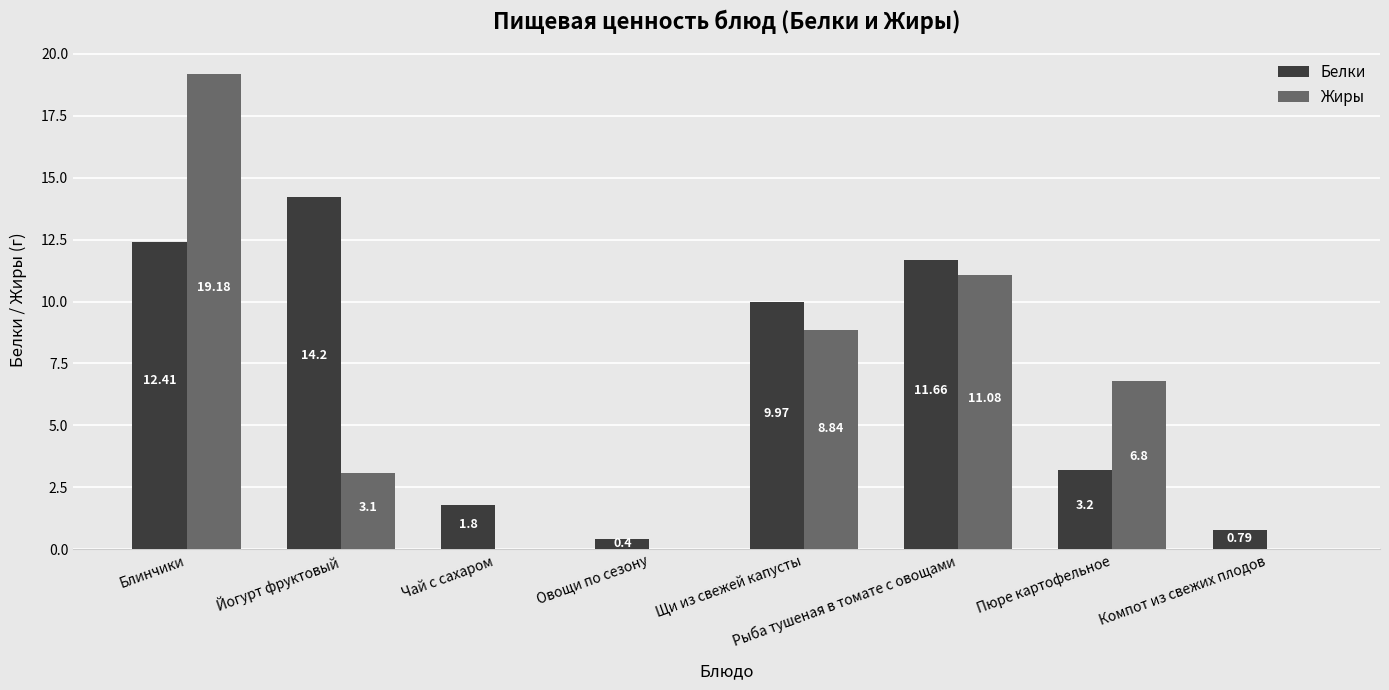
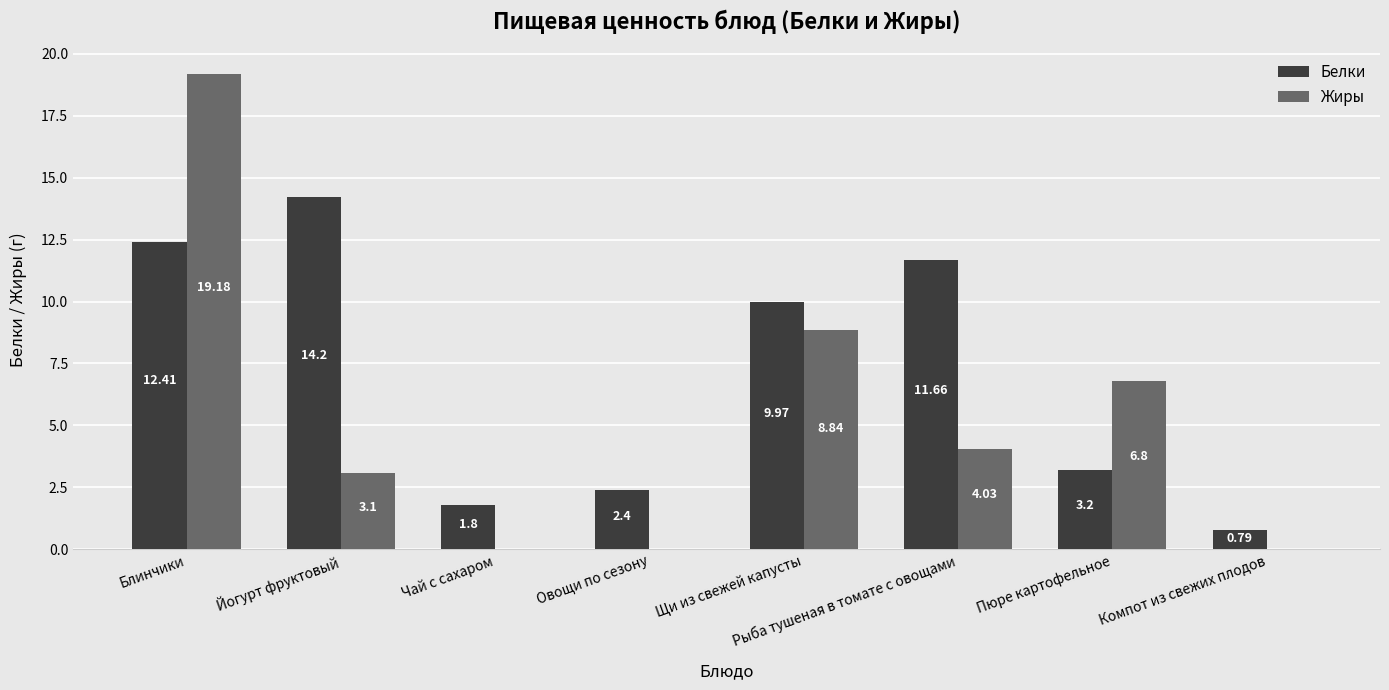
  {
    "Белки": {
      "Блинчики": 12.41,
      "Йогурт фруктовый": 14.2,
      "Чай с сахаром": 1.8,
-     "Овощи по сезону": 0.4,
+     "Овощи по сезону": 2.4,
      "Щи из свежей капусты": 9.97,
      "Рыба тушеная в томате с овощами": 11.66,
      "Пюре картофельное": 3.2,
      "Компот из свежих плодов": 0.79
    },
    "Жиры": {
      "Блинчики": 19.18,
      "Йогурт фруктовый": 3.1,
      "Щи из свежей капусты": 8.84,
-     "Рыба тушеная в томате с овощами": 11.08,
+     "Рыба тушеная в томате с овощами": 4.03,
      "Пюре картофельное": 6.8
    }
  }
